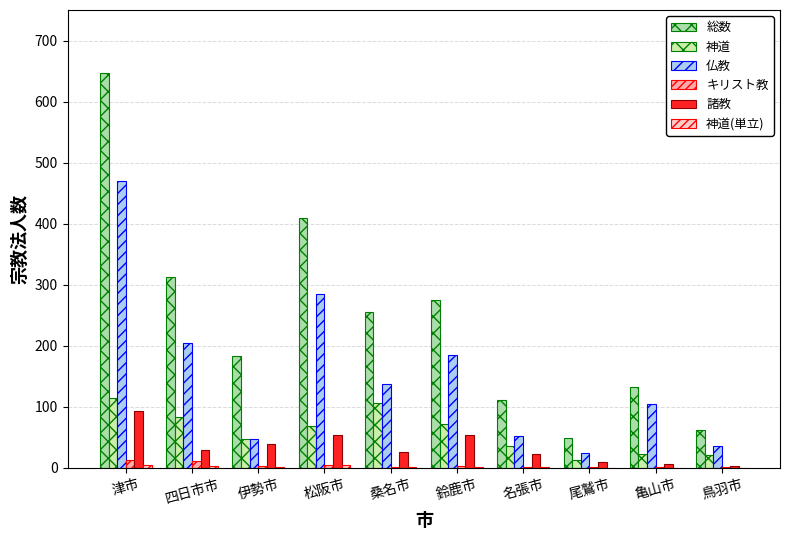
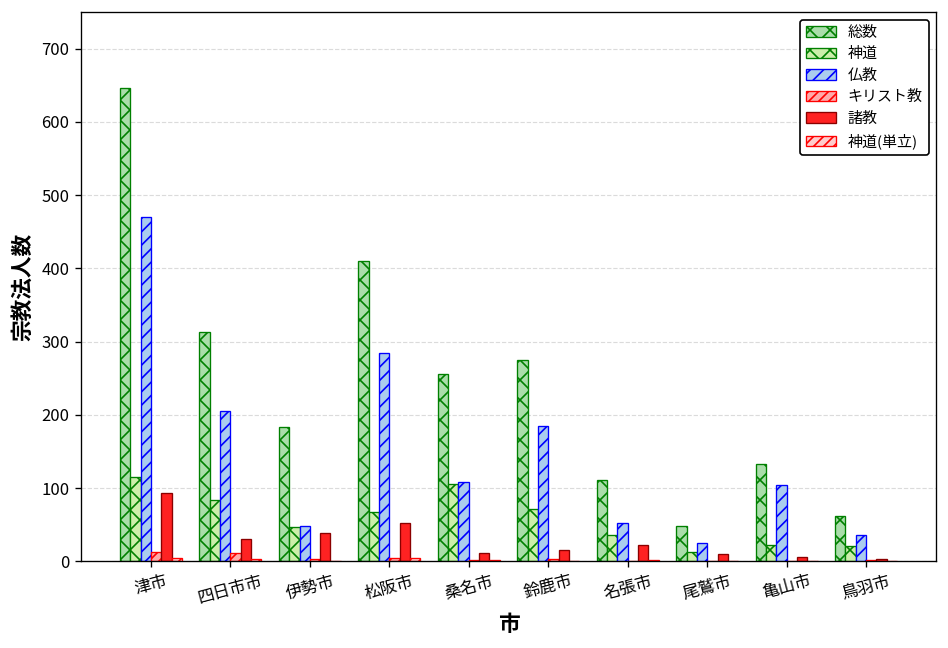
  {
    "仏教": {
      "津市": 470,
      "四日市市": 210,
      "伊勢市": 50,
      "松阪市": 280,
-     "桑名市": 140,
+     "桑名市": 110,
      "鈴鹿市": 190,
      "名張市": 50,
      "尾鷲市": 30,
      "亀山市": 100,
      "鳥羽市": 40
    },
    "諸教": {
      "津市": 90,
      "四日市市": 30,
      "伊勢市": 40,
      "松阪市": 50,
-     "桑名市": 30,
-     "鈴鹿市": 50,
+     "桑名市": 10,
+     "鈴鹿市": 20,
      "名張市": 20,
      "尾鷲市": 10,
      "亀山市": 10
    }
  }
